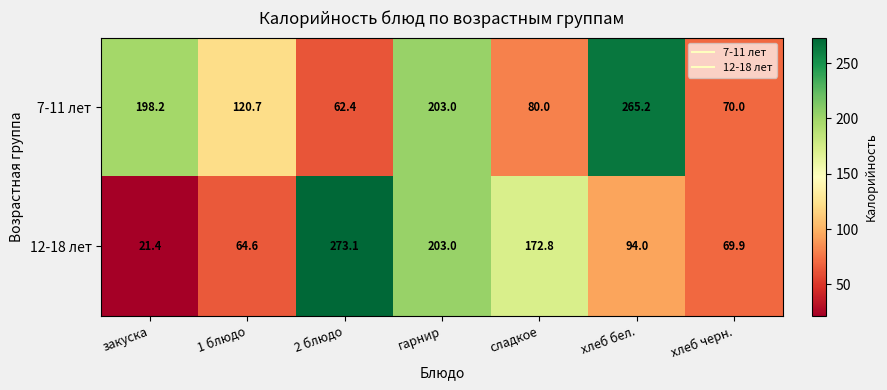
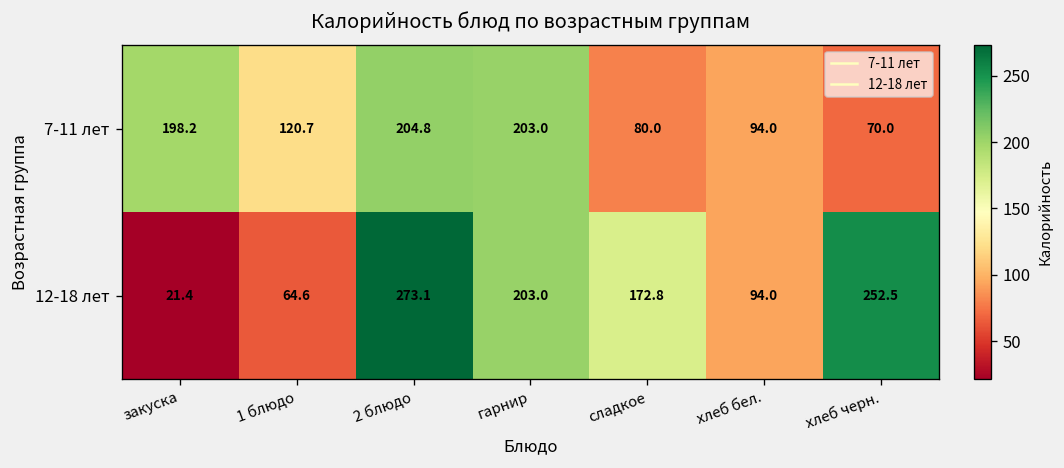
  {
    "7-11 лет": {
      "закуска": 198.2,
      "1 блюдо": 120.7,
-     "2 блюдо": 62.4,
+     "2 блюдо": 204.8,
      "гарнир": 203.0,
      "сладкое": 80.0,
-     "хлеб бел.": 265.2,
+     "хлеб бел.": 94.0,
      "хлеб черн.": 70.0
    },
    "12-18 лет": {
      "закуска": 21.4,
      "1 блюдо": 64.6,
      "2 блюдо": 273.1,
      "гарнир": 203.0,
      "сладкое": 172.8,
      "хлеб бел.": 94.0,
-     "хлеб черн.": 69.9
+     "хлеб черн.": 252.5
    }
  }
